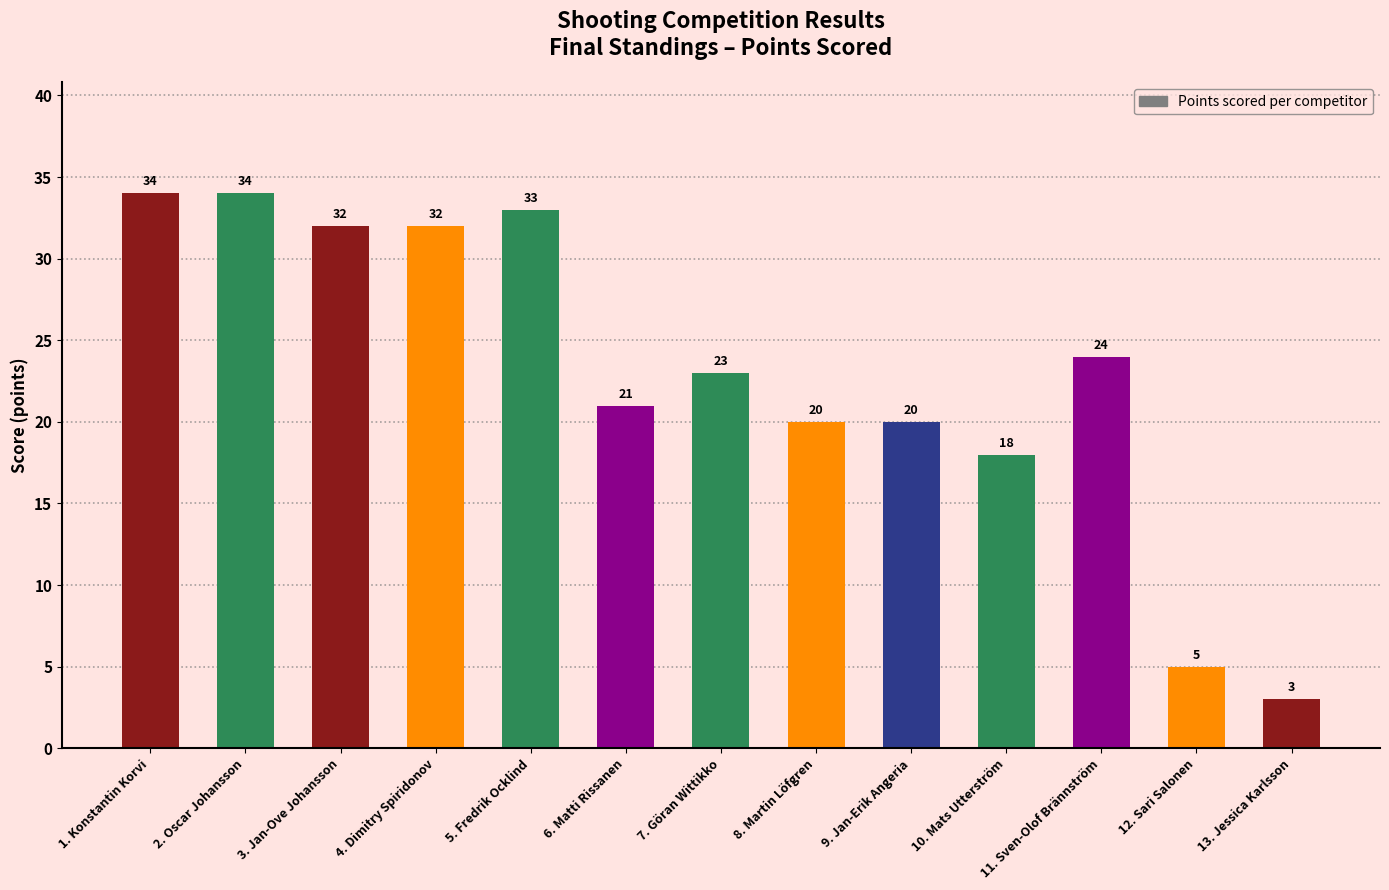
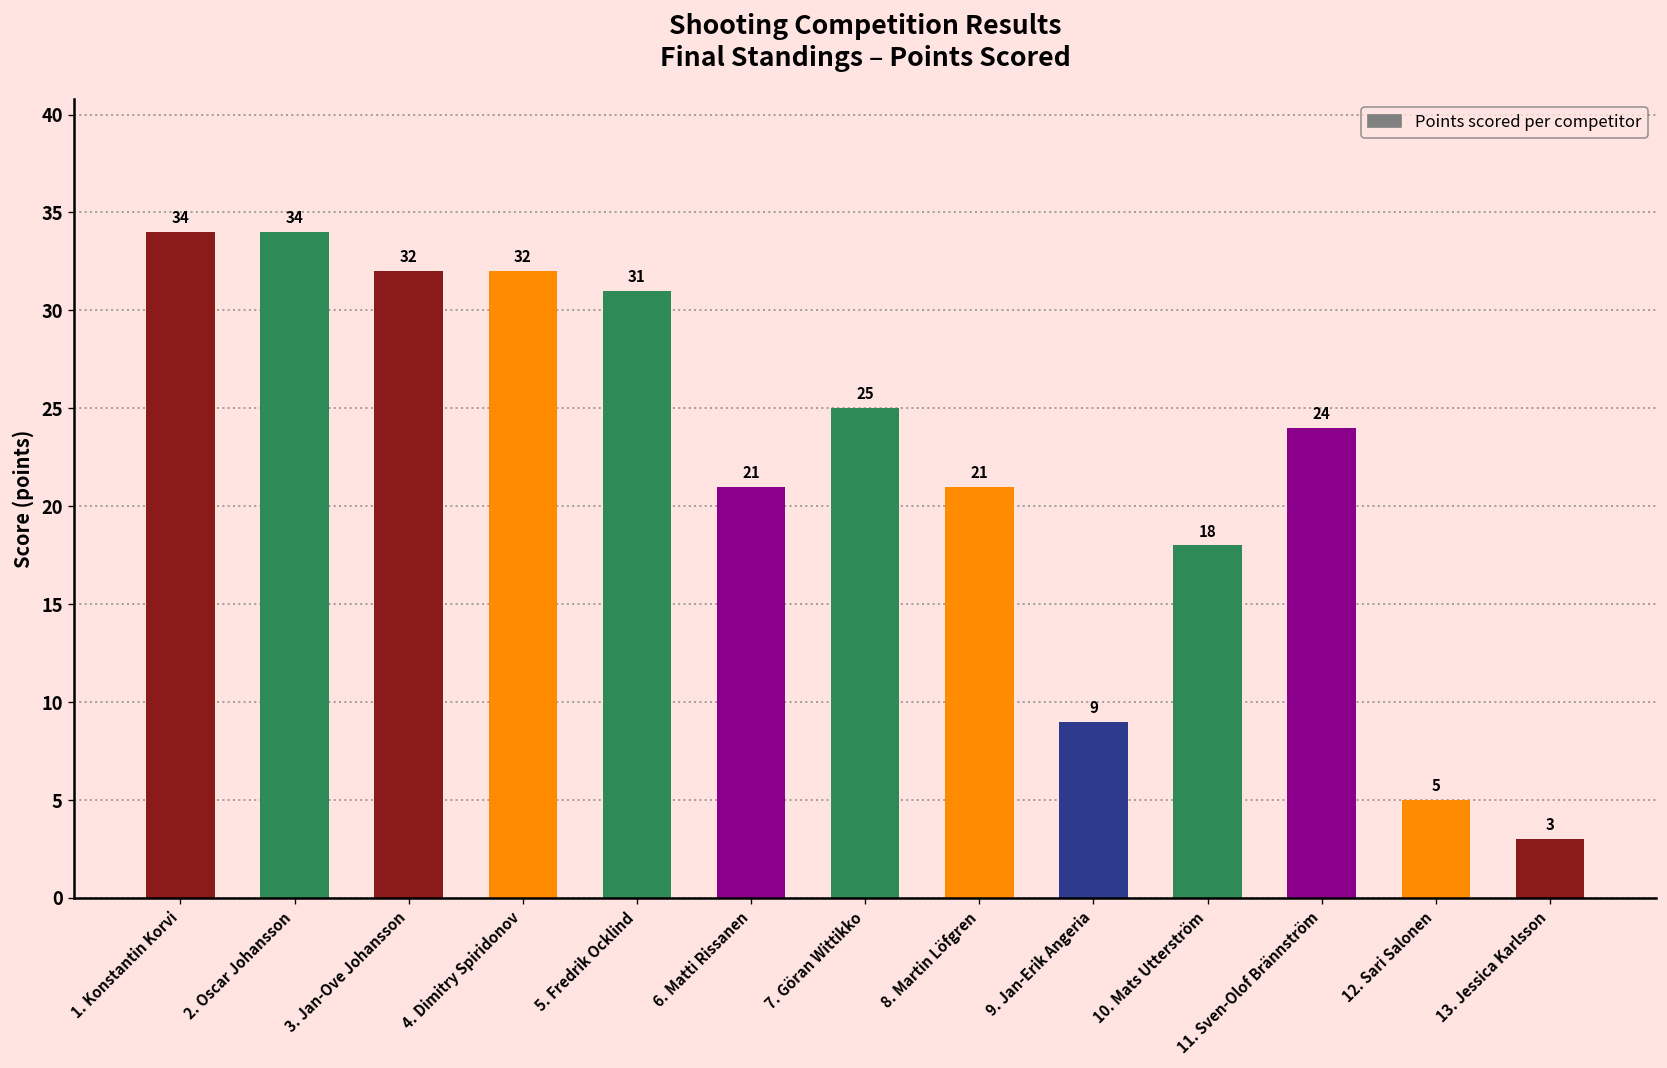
  {
    "1. Konstantin Korvi": 34,
    "2. Oscar Johansson": 34,
    "3. Jan-Ove Johansson": 32,
    "4. Dimitry Spiridonov": 32,
-   "5. Fredrik Ocklind": 33,
+   "5. Fredrik Ocklind": 31,
    "6. Matti Rissanen": 21,
-   "7. Göran Wittikko": 23,
-   "8. Martin Löfgren": 20,
-   "9. Jan-Erik Angeria": 20,
+   "7. Göran Wittikko": 25,
+   "8. Martin Löfgren": 21,
+   "9. Jan-Erik Angeria": 9,
    "10. Mats Utterström": 18,
    "11. Sven-Olof Brännström": 24,
    "12. Sari Salonen": 5,
    "13. Jessica Karlsson": 3
  }
